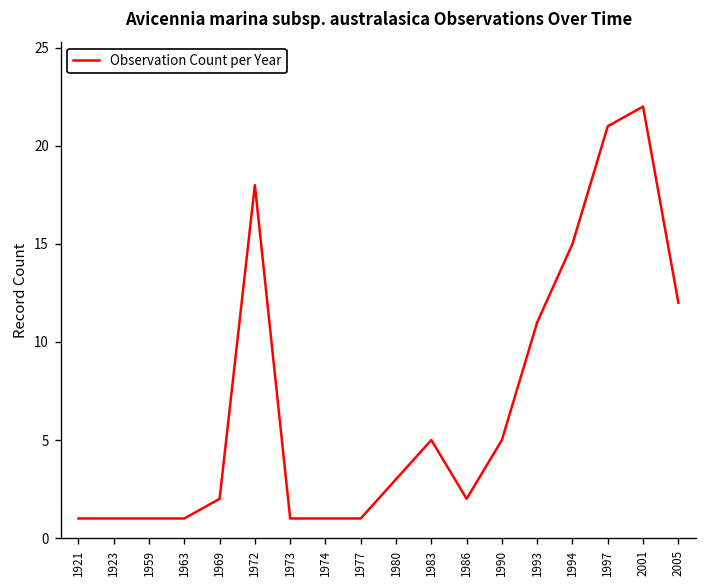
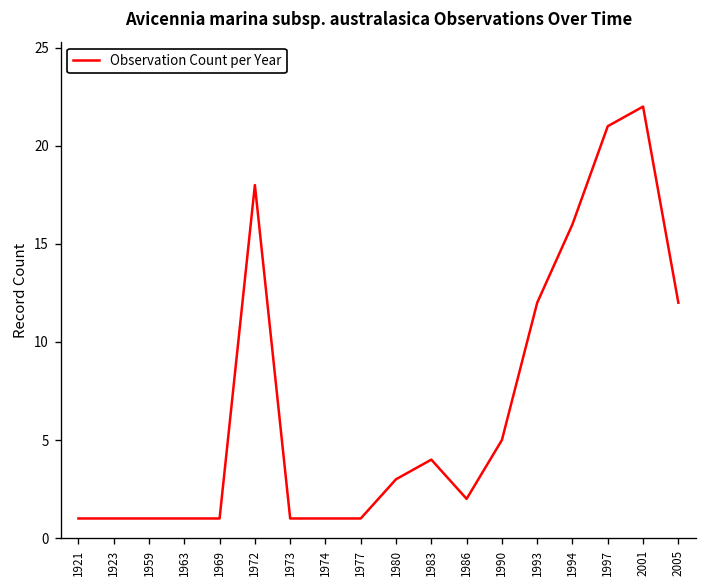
  {
    "1921": 1,
    "1923": 1,
    "1959": 1,
    "1963": 1,
-   "1969": 2,
+   "1969": 1,
    "1972": 18,
    "1973": 1,
    "1974": 1,
    "1977": 1,
    "1980": 3,
-   "1983": 5,
+   "1983": 4,
    "1986": 2,
    "1990": 5,
-   "1993": 11,
-   "1994": 15,
+   "1993": 12,
+   "1994": 16,
    "1997": 21,
    "2001": 22,
    "2005": 12
  }
